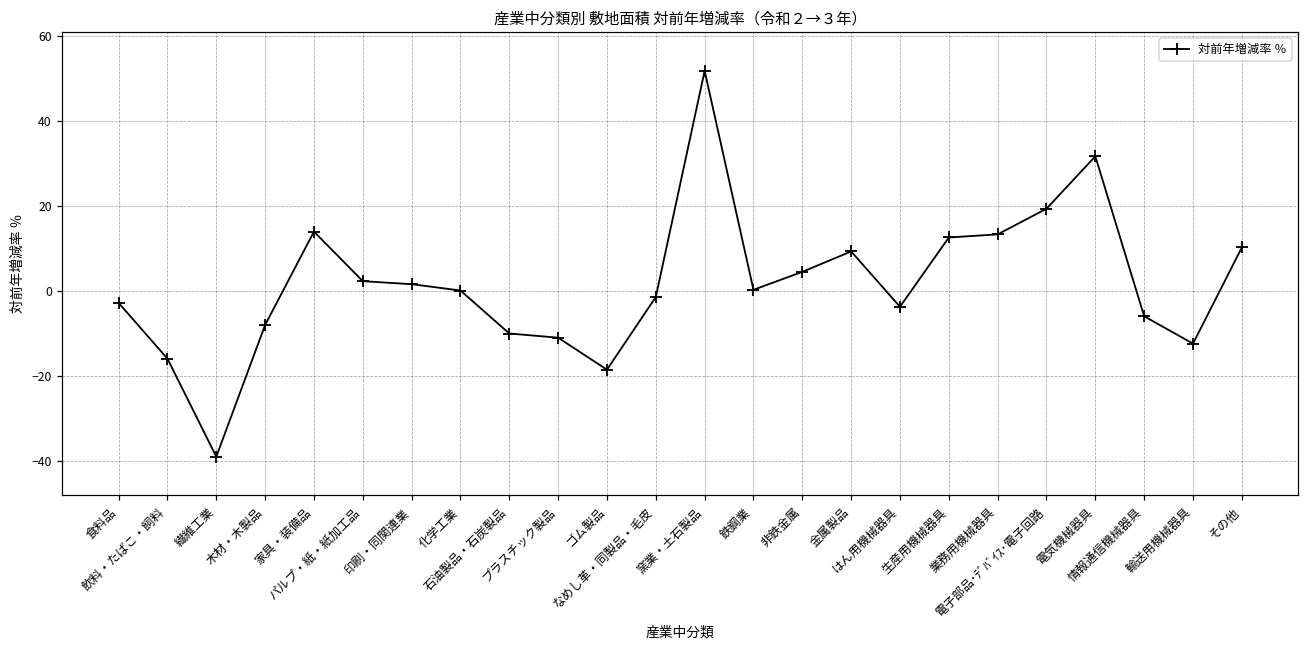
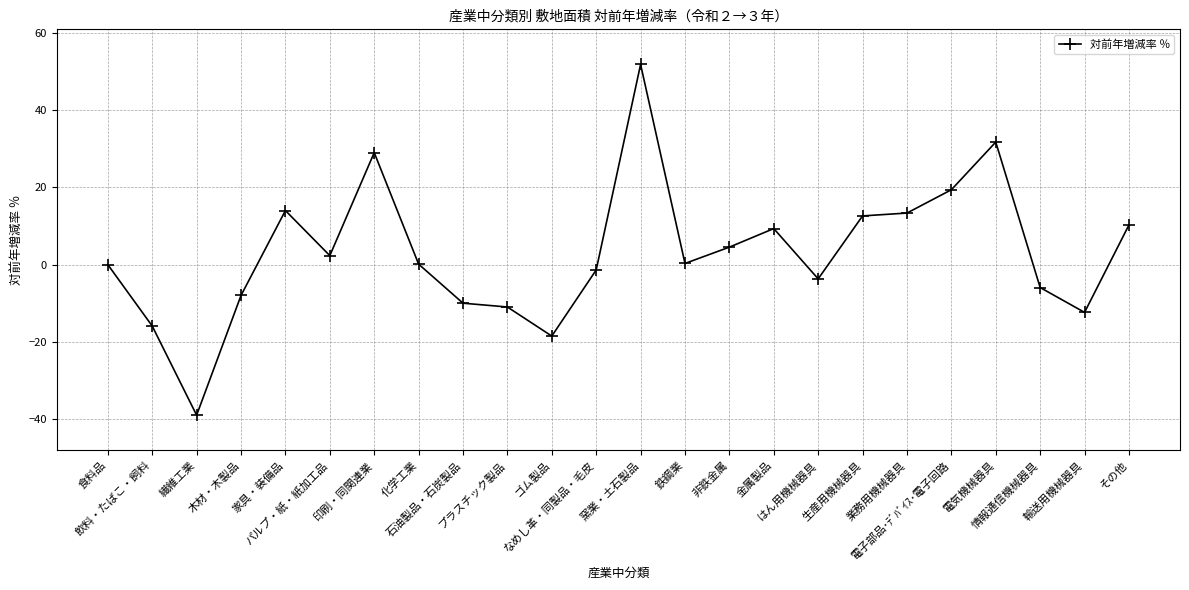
  {
-   "食料品": -3,
+   "食料品": 0,
    "飲料・たばこ・飼料": -16,
    "繊維工業": -39,
    "木材・木製品": -8,
    "家具・装備品": 14,
    "パルプ・紙・紙加工品": 2,
-   "印刷・同関連業": 2,
+   "印刷・同関連業": 29,
    "化学工業": 0,
    "石油製品・石炭製品": -10,
    "プラスチック製品": -11,
    "ゴム製品": -19,
    "なめし革・同製品・毛皮": -1,
    "窯業・土石製品": 52,
    "鉄鋼業": 0,
    "非鉄金属": 5,
    "金属製品": 9,
    "はん用機械器具": -4,
    "生産用機械器具": 13,
    "業務用機械器具": 13,
    "電子部品･ﾃﾞﾊﾞｲｽ･電子回路": 19,
    "電気機械器具": 32,
    "情報通信機械器具": -6,
    "輸送用機械器具": -12,
    "その他": 10
  }
